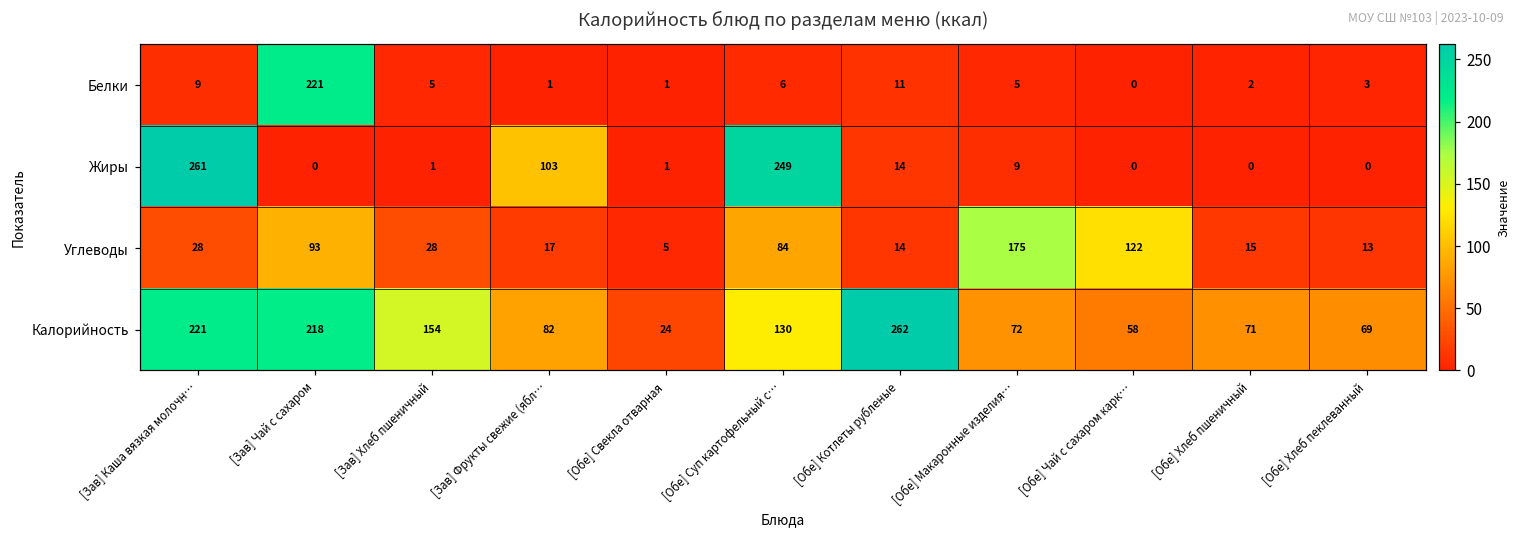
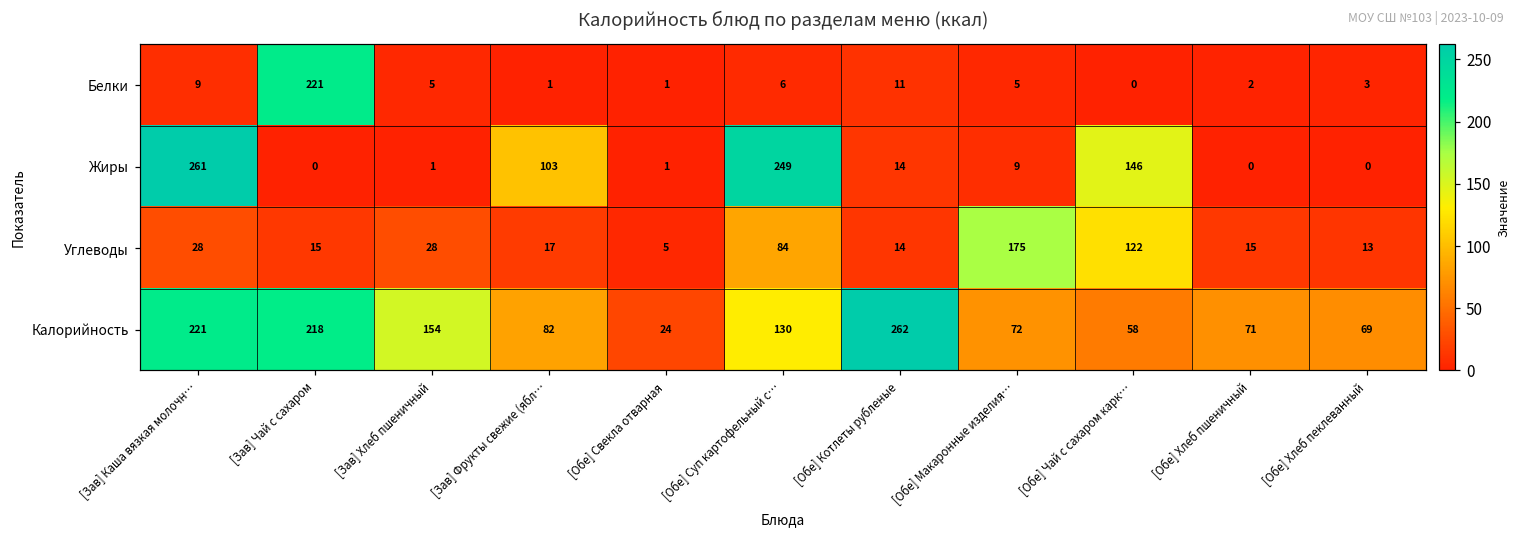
  {
    "Белки": {
      "[Зав] Каша вязкая молочн…": 9,
      "[Зав] Чай с сахаром": 221,
      "[Зав] Хлеб пшеничный": 5,
      "[Зав] Фрукты свежие (ябл…": 1,
      "[Обе] Свекла отварная": 1,
      "[Обе] Суп картофельный с…": 6,
      "[Обе] Котлеты рубленые": 11,
      "[Обе] Макаронные изделия…": 5,
      "[Обе] Чай с сахаром карк…": 0,
      "[Обе] Хлеб пшеничный": 2,
      "[Обе] Хлеб пеклеванный": 3
    },
    "Жиры": {
      "[Зав] Каша вязкая молочн…": 261,
      "[Зав] Чай с сахаром": 0,
      "[Зав] Хлеб пшеничный": 1,
      "[Зав] Фрукты свежие (ябл…": 103,
      "[Обе] Свекла отварная": 1,
      "[Обе] Суп картофельный с…": 249,
      "[Обе] Котлеты рубленые": 14,
      "[Обе] Макаронные изделия…": 9,
-     "[Обе] Чай с сахаром карк…": 0,
+     "[Обе] Чай с сахаром карк…": 146,
      "[Обе] Хлеб пшеничный": 0,
      "[Обе] Хлеб пеклеванный": 0
    },
    "Углеводы": {
      "[Зав] Каша вязкая молочн…": 28,
-     "[Зав] Чай с сахаром": 93,
+     "[Зав] Чай с сахаром": 15,
      "[Зав] Хлеб пшеничный": 28,
      "[Зав] Фрукты свежие (ябл…": 17,
      "[Обе] Свекла отварная": 5,
      "[Обе] Суп картофельный с…": 84,
      "[Обе] Котлеты рубленые": 14,
      "[Обе] Макаронные изделия…": 175,
      "[Обе] Чай с сахаром карк…": 122,
      "[Обе] Хлеб пшеничный": 15,
      "[Обе] Хлеб пеклеванный": 13
    },
    "Калорийность": {
      "[Зав] Каша вязкая молочн…": 221,
      "[Зав] Чай с сахаром": 218,
      "[Зав] Хлеб пшеничный": 154,
      "[Зав] Фрукты свежие (ябл…": 82,
      "[Обе] Свекла отварная": 24,
      "[Обе] Суп картофельный с…": 130,
      "[Обе] Котлеты рубленые": 262,
      "[Обе] Макаронные изделия…": 72,
      "[Обе] Чай с сахаром карк…": 58,
      "[Обе] Хлеб пшеничный": 71,
      "[Обе] Хлеб пеклеванный": 69
    }
  }
